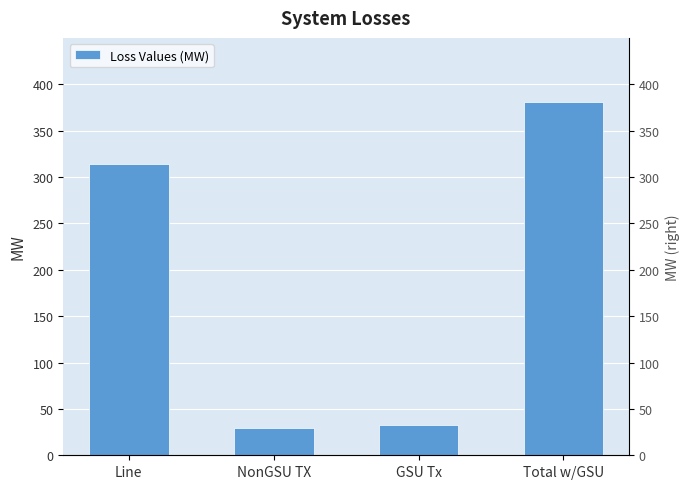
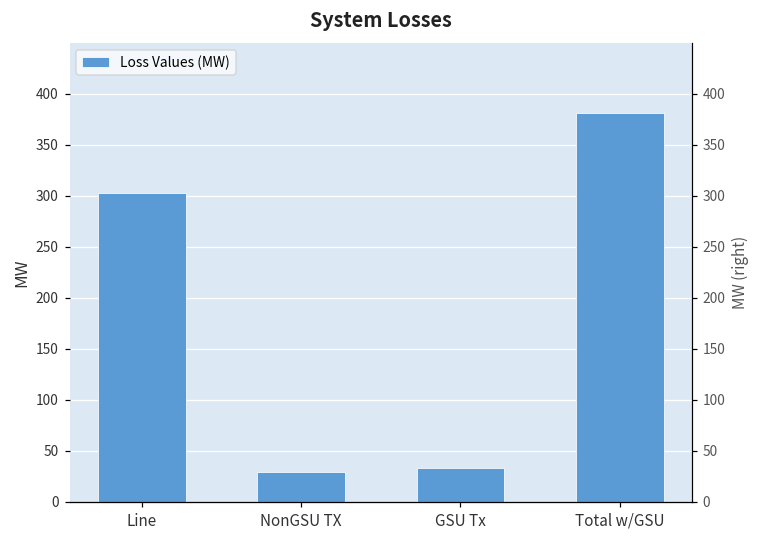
  {
-   "Line": 310,
+   "Line": 300,
    "NonGSU TX": 30,
    "GSU Tx": 30,
    "Total w/GSU": 380
  }
